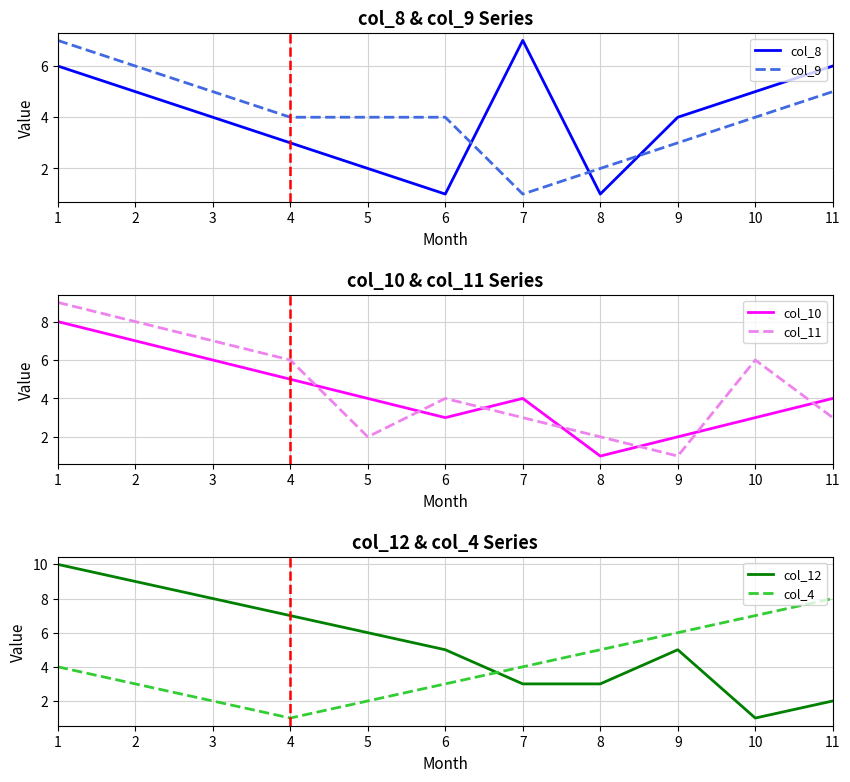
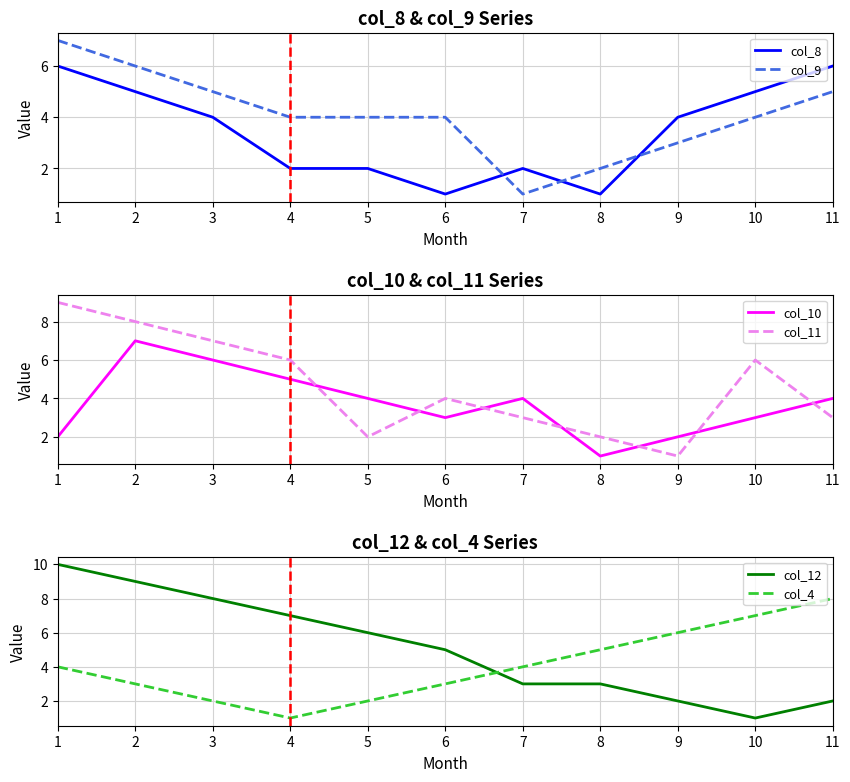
  {
    "col_8 & col_9 Series": {
      "col_8": {
        "1": 6,
        "2": 5,
        "3": 4,
-       "4": 3,
+       "4": 2,
        "5": 2,
        "6": 1,
-       "7": 7,
+       "7": 2,
        "8": 1,
        "9": 4,
        "10": 5,
        "11": 6
      },
      "col_9": {
        "1": 7,
        "2": 6,
        "3": 5,
        "4": 4,
        "5": 4,
        "6": 4,
        "7": 1,
        "8": 2,
        "9": 3,
        "10": 4,
        "11": 5
      }
    },
    "col_10 & col_11 Series": {
      "col_10": {
-       "1": 8,
+       "1": 2,
        "2": 7,
        "3": 6,
        "4": 5,
        "5": 4,
        "6": 3,
        "7": 4,
        "8": 1,
        "9": 2,
        "10": 3,
        "11": 4
      },
      "col_11": {
        "1": 9,
        "2": 8,
        "3": 7,
        "4": 6,
        "5": 2,
        "6": 4,
        "7": 3,
        "8": 2,
        "9": 1,
        "10": 6,
        "11": 3
      }
    },
    "col_12 & col_4 Series": {
      "col_12": {
        "1": 10,
        "2": 9,
        "3": 8,
        "4": 7,
        "5": 6,
        "6": 5,
        "7": 3,
        "8": 3,
-       "9": 5,
+       "9": 2,
        "10": 1,
        "11": 2
      },
      "col_4": {
        "1": 4,
        "2": 3,
        "3": 2,
        "4": 1,
        "5": 2,
        "6": 3,
        "7": 4,
        "8": 5,
        "9": 6,
        "10": 7,
        "11": 8
      }
    }
  }
